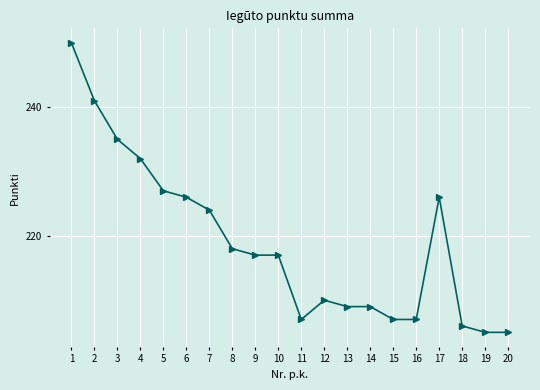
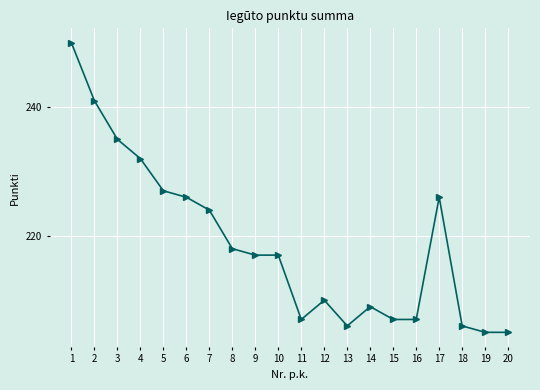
  {
    "1": 250,
    "2": 241,
    "3": 235,
    "4": 232,
    "5": 227,
    "6": 226,
    "7": 224,
    "8": 218,
    "9": 217,
    "10": 217,
    "11": 207,
    "12": 210,
-   "13": 209,
+   "13": 206,
    "14": 209,
    "15": 207,
    "16": 207,
    "17": 226,
    "18": 206,
    "19": 205,
    "20": 205
  }
